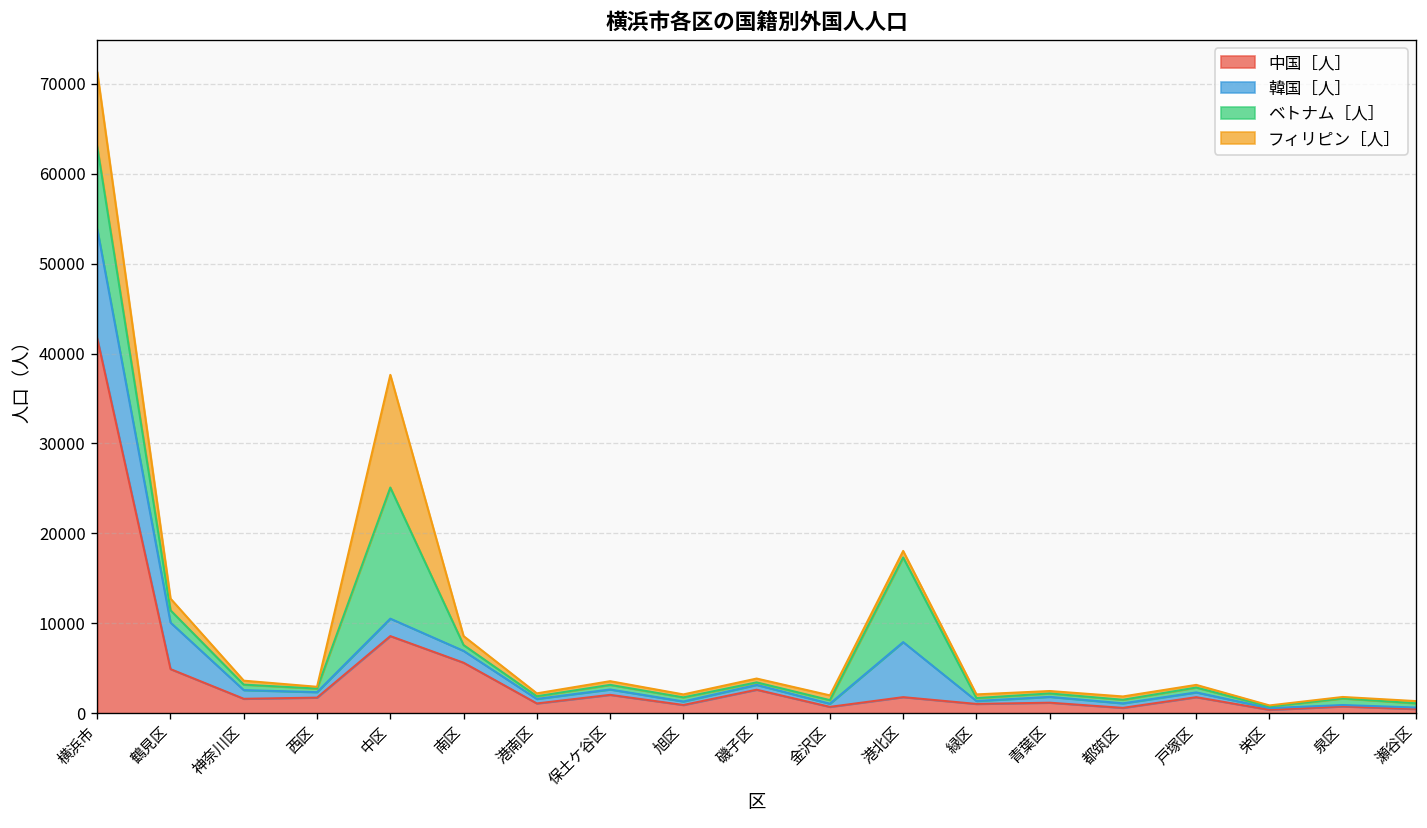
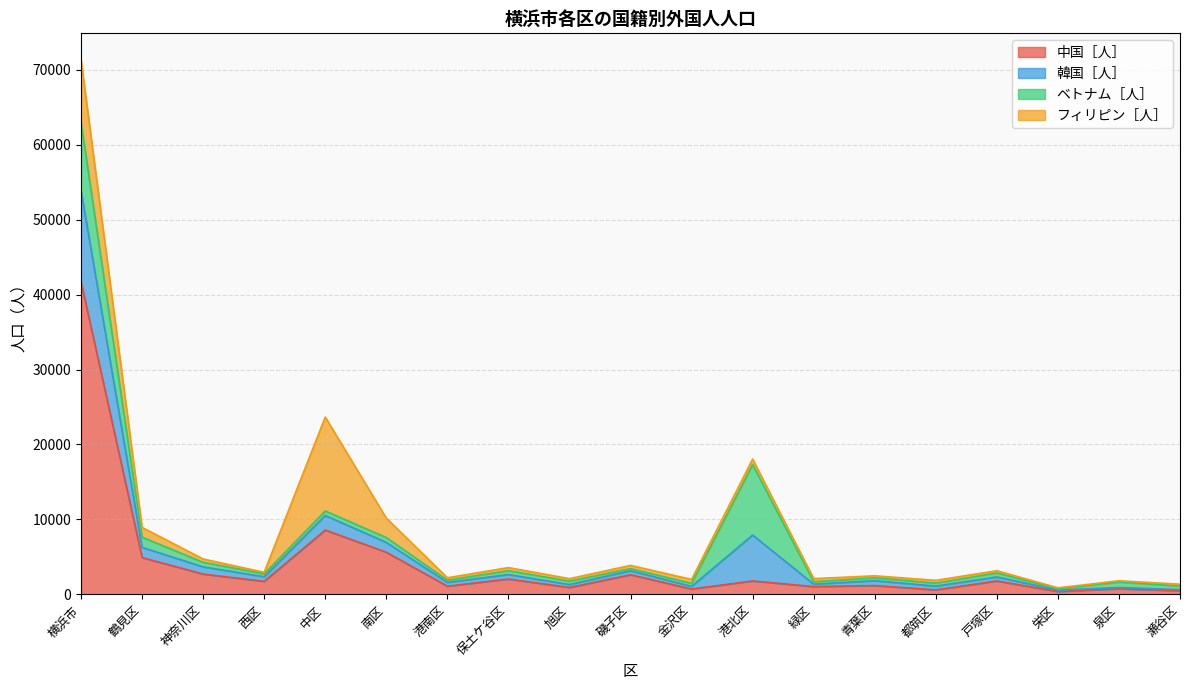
  {
    "中国［人］": {
      "横浜市": 42000,
      "鶴見区": 5000,
-     "神奈川区": 2000,
+     "神奈川区": 3000,
      "西区": 2000,
      "中区": 9000,
      "南区": 6000,
      "港南区": 1000,
      "保土ケ谷区": 2000,
      "旭区": 1000,
      "磯子区": 3000,
      "金沢区": 1000,
      "港北区": 2000,
      "青葉区": 1000,
      "都筑区": 1000,
      "戸塚区": 2000
    },
    "韓国［人］": {
      "横浜市": 12000,
-     "鶴見区": 5000,
+     "鶴見区": 1000,
      "神奈川区": 1000,
      "西区": 1000,
      "中区": 2000,
      "南区": 1000,
      "保土ケ谷区": 1000,
      "旭区": 0,
      "金沢区": 0,
      "港北区": 6000,
      "青葉区": 1000,
      "都筑区": 1000,
      "戸塚区": 1000
    },
    "ベトナム［人］": {
      "横浜市": 9000,
      "鶴見区": 1000,
      "神奈川区": 1000,
-     "中区": 15000,
+     "中区": 1000,
      "南区": 1000,
      "保土ケ谷区": 1000,
      "金沢区": 0,
      "港北区": 9000,
      "都筑区": 0
    },
    "フィリピン［人］": {
      "横浜市": 8000,
      "鶴見区": 1000,
      "神奈川区": 0,
      "中区": 13000,
-     "南区": 1000,
+     "南区": 3000,
      "保土ケ谷区": 0,
      "磯子区": 0,
      "金沢区": 1000,
      "港北区": 1000,
      "緑区": 0,
      "都筑区": 0
    }
  }
